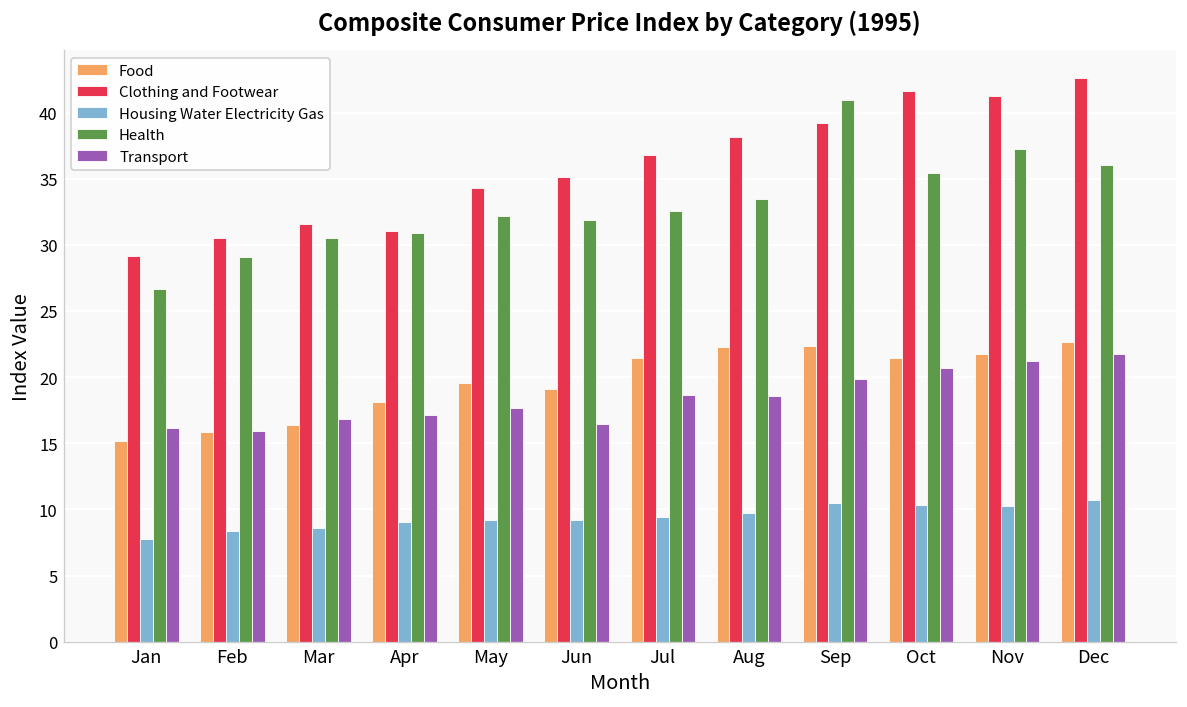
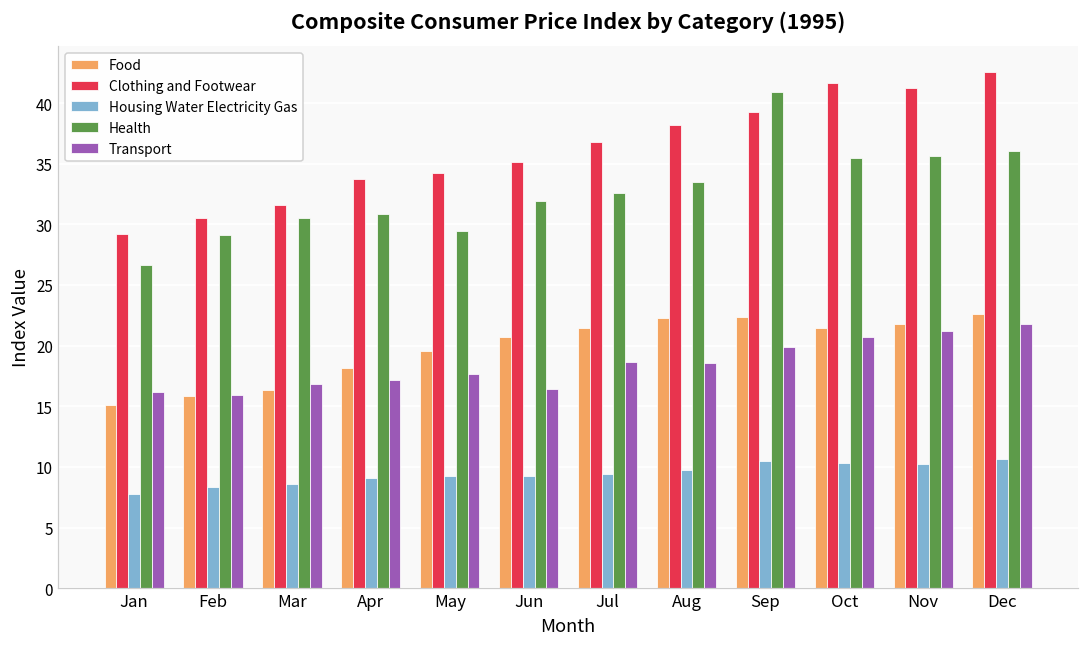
  {
    "Food": {
      "Jan": 15.1,
      "Feb": 15.8,
      "Mar": 16.4,
      "Apr": 18.1,
      "May": 19.5,
-     "Jun": 19.1,
+     "Jun": 20.7,
      "Jul": 21.5,
      "Aug": 22.3,
      "Sep": 22.4,
      "Oct": 21.5,
      "Nov": 21.7,
      "Dec": 22.6
    },
    "Clothing and Footwear": {
      "Jan": 29.2,
      "Feb": 30.5,
      "Mar": 31.6,
-     "Apr": 31.1,
+     "Apr": 33.8,
      "May": 34.3,
      "Jun": 35.1,
      "Jul": 36.8,
      "Aug": 38.2,
      "Sep": 39.2,
      "Oct": 41.6,
      "Nov": 41.3,
      "Dec": 42.6
    },
    "Housing Water Electricity Gas": {
      "Jan": 7.8,
      "Feb": 8.4,
      "Mar": 8.6,
      "Apr": 9.1,
      "May": 9.2,
      "Jun": 9.2,
      "Jul": 9.4,
      "Aug": 9.7,
      "Sep": 10.5,
      "Oct": 10.3,
      "Nov": 10.3,
      "Dec": 10.7
    },
    "Health": {
      "Jan": 26.7,
      "Feb": 29.1,
      "Mar": 30.6,
      "Apr": 30.9,
-     "May": 32.2,
+     "May": 29.5,
      "Jun": 31.9,
      "Jul": 32.6,
      "Aug": 33.5,
      "Sep": 40.9,
      "Oct": 35.5,
-     "Nov": 37.2,
+     "Nov": 35.7,
      "Dec": 36.1
    },
    "Transport": {
      "Jan": 16.2,
      "Feb": 15.9,
      "Mar": 16.8,
      "Apr": 17.2,
      "May": 17.6,
      "Jun": 16.4,
      "Jul": 18.6,
      "Aug": 18.6,
      "Sep": 19.9,
      "Oct": 20.7,
      "Nov": 21.2,
      "Dec": 21.8
    }
  }
